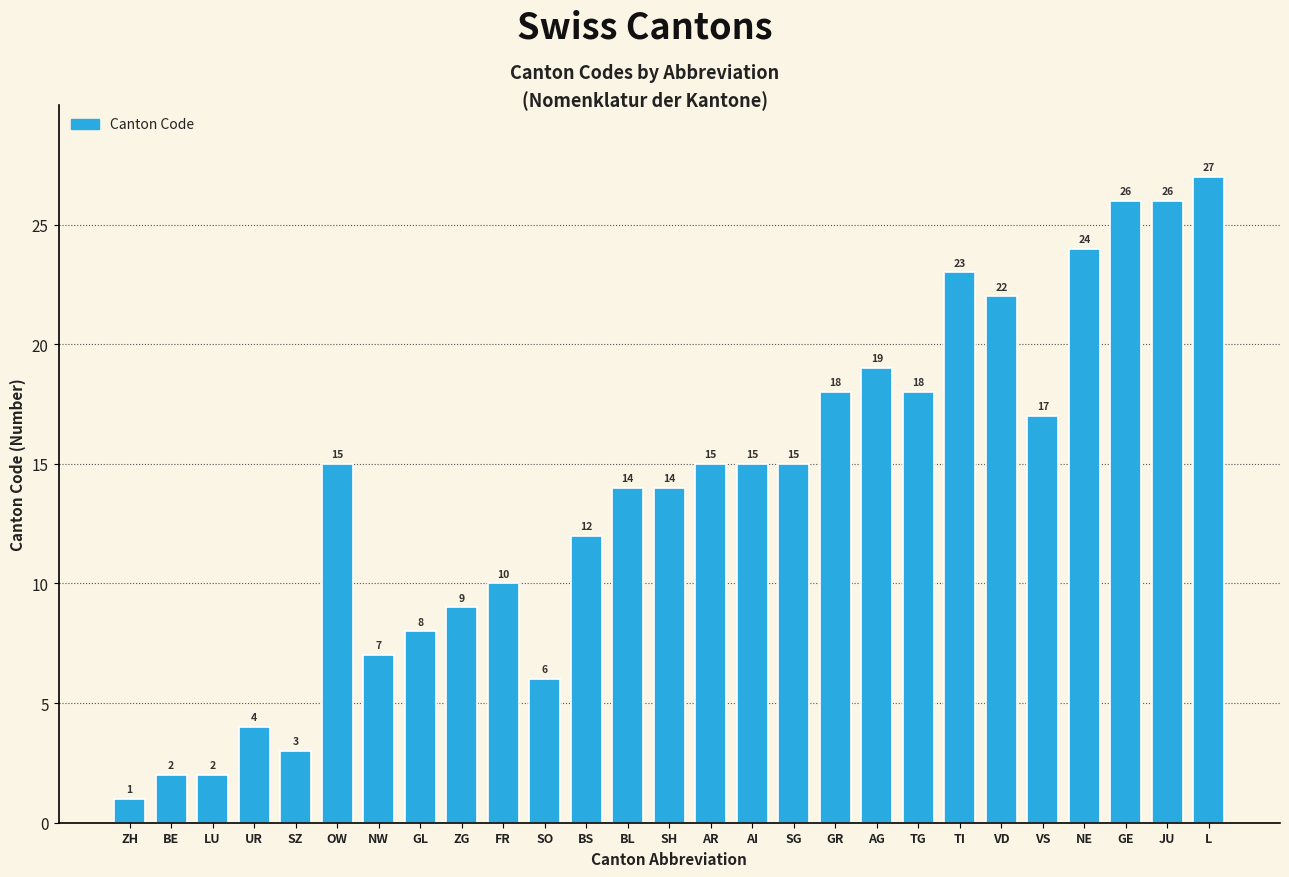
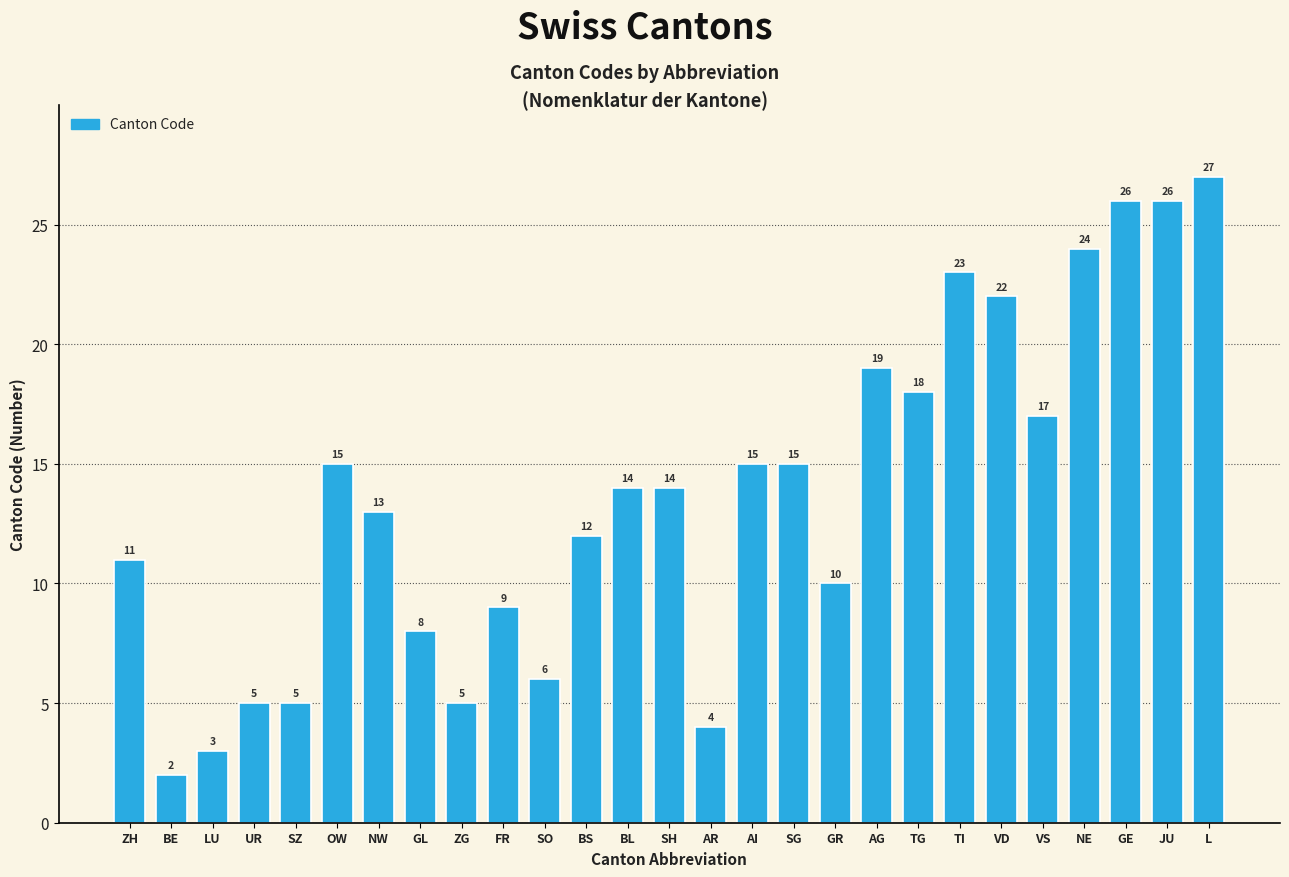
  {
-   "ZH": 1,
+   "ZH": 11,
    "BE": 2,
-   "LU": 2,
-   "UR": 4,
-   "SZ": 3,
+   "LU": 3,
+   "UR": 5,
+   "SZ": 5,
    "OW": 15,
-   "NW": 7,
+   "NW": 13,
    "GL": 8,
-   "ZG": 9,
-   "FR": 10,
+   "ZG": 5,
+   "FR": 9,
    "SO": 6,
    "BS": 12,
    "BL": 14,
    "SH": 14,
-   "AR": 15,
+   "AR": 4,
    "AI": 15,
    "SG": 15,
-   "GR": 18,
+   "GR": 10,
    "AG": 19,
    "TG": 18,
    "TI": 23,
    "VD": 22,
    "VS": 17,
    "NE": 24,
    "GE": 26,
    "JU": 26,
    "L": 27
  }
